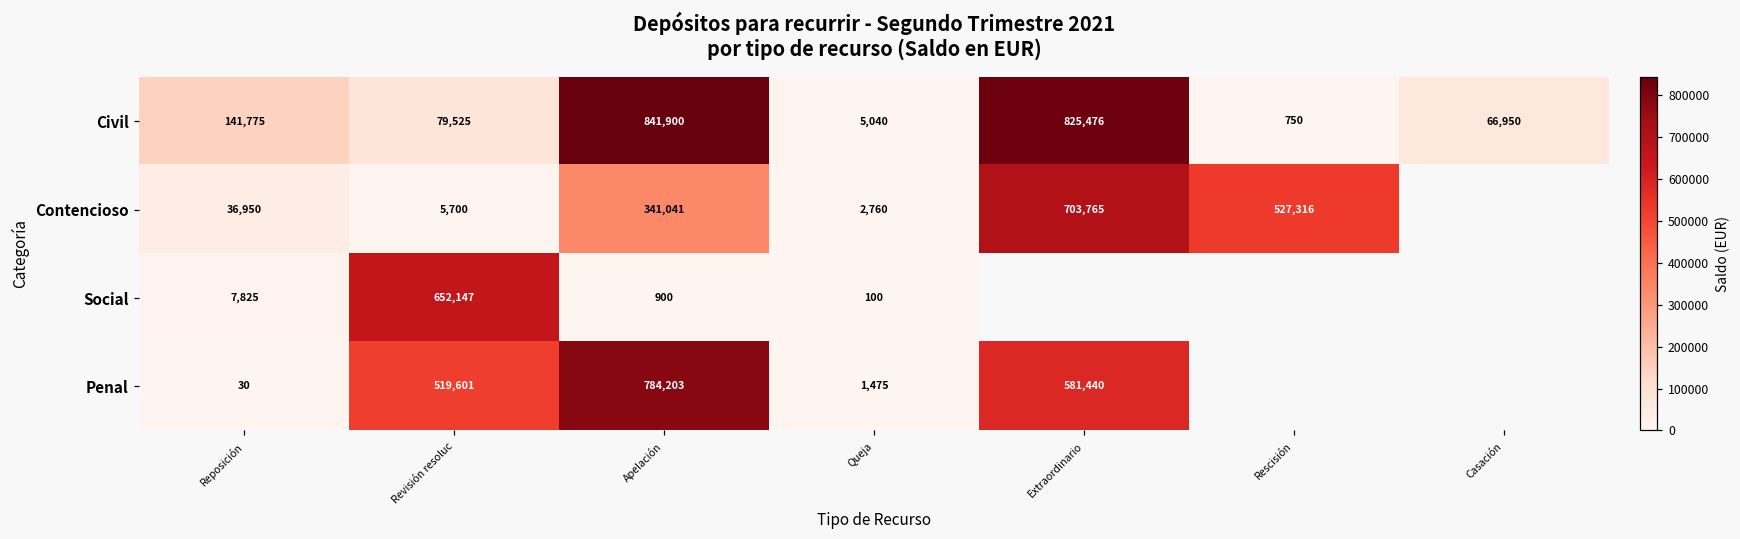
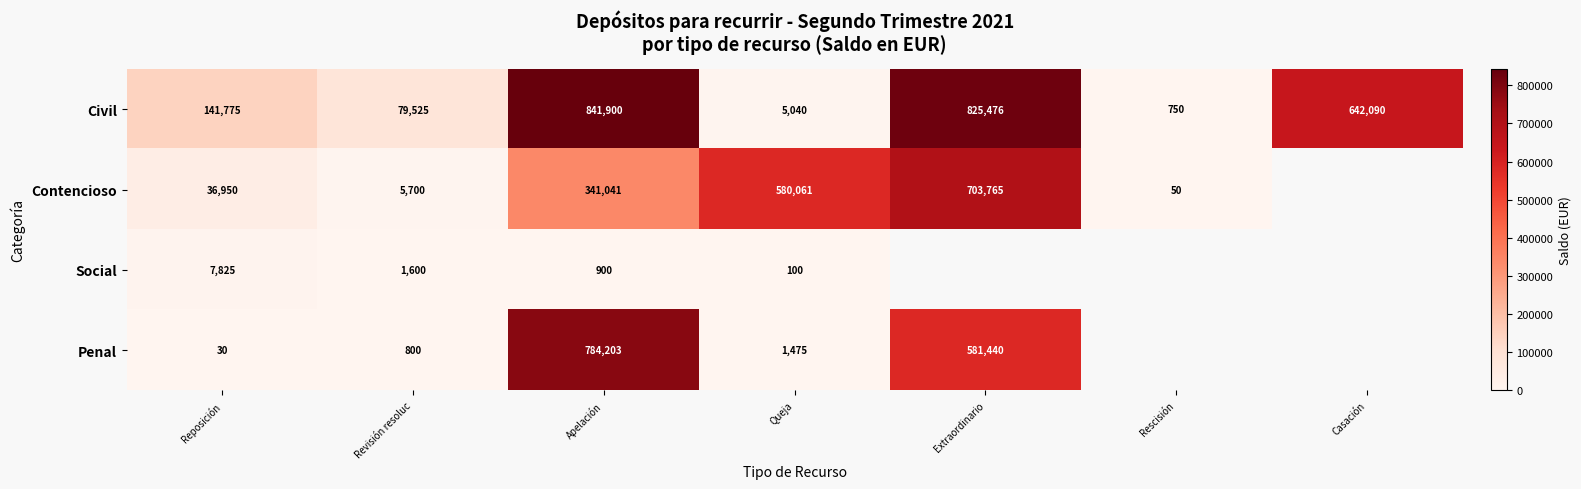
  {
    "Civil": {
      "Reposición": "141,775",
      "Revisión resoluc": "79,525",
      "Apelación": "841,900",
      "Queja": "5,040",
      "Extraordinario": "825,476",
      "Rescisión": "750",
-     "Casación": "66,950"
+     "Casación": "642,090"
    },
    "Contencioso": {
      "Reposición": "36,950",
      "Revisión resoluc": "5,700",
      "Apelación": "341,041",
-     "Queja": "2,760",
+     "Queja": "580,061",
      "Extraordinario": "703,765",
-     "Rescisión": "527,316"
+     "Rescisión": "50"
    },
    "Social": {
      "Reposición": "7,825",
-     "Revisión resoluc": "652,147",
+     "Revisión resoluc": "1,600",
      "Apelación": "900",
      "Queja": "100"
    },
    "Penal": {
      "Reposición": "30",
-     "Revisión resoluc": "519,601",
+     "Revisión resoluc": "800",
      "Apelación": "784,203",
      "Queja": "1,475",
      "Extraordinario": "581,440"
    }
  }
